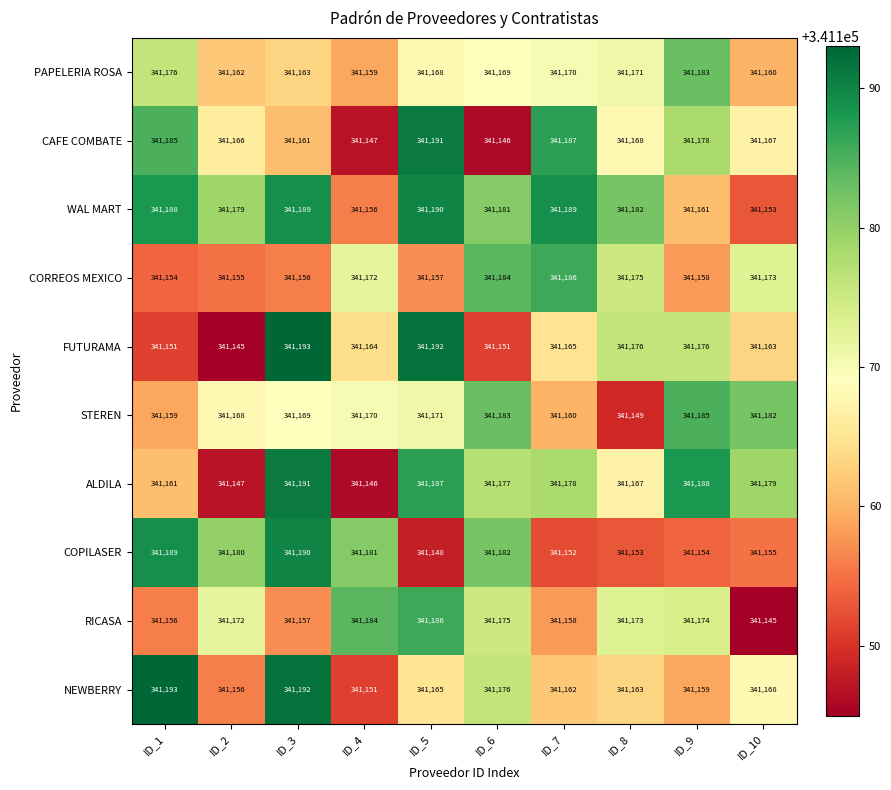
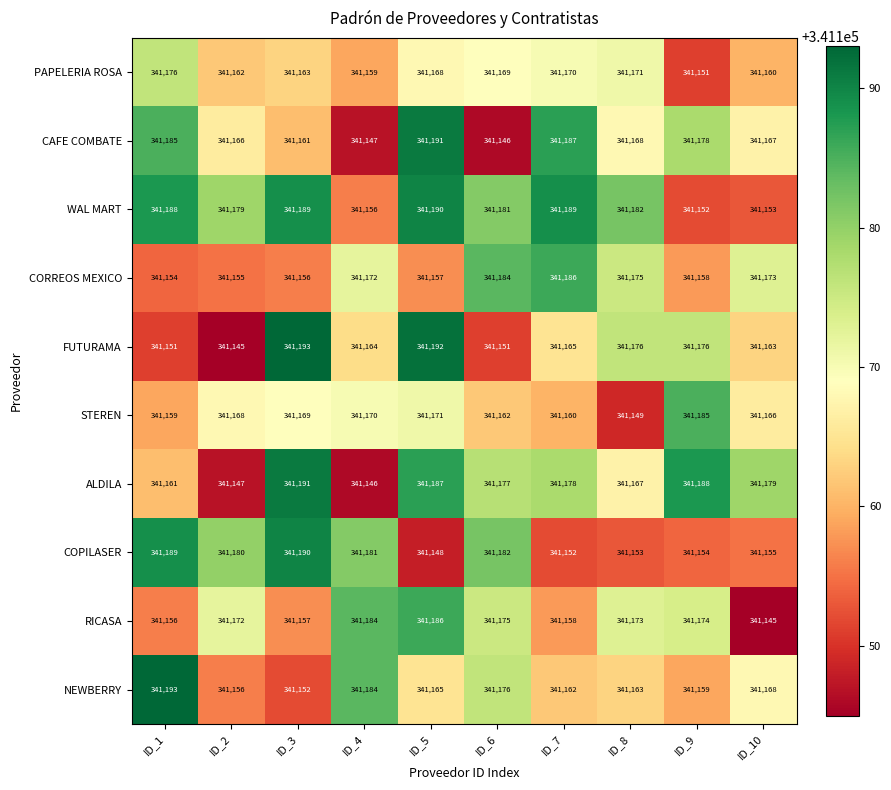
  {
    "PAPELERIA ROSA": {
      "ID_1": "341,176",
      "ID_2": "341,162",
      "ID_3": "341,163",
      "ID_4": "341,159",
      "ID_5": "341,168",
      "ID_6": "341,169",
      "ID_7": "341,170",
      "ID_8": "341,171",
-     "ID_9": "341,183",
+     "ID_9": "341,151",
      "ID_10": "341,160"
    },
    "CAFE COMBATE": {
      "ID_1": "341,185",
      "ID_2": "341,166",
      "ID_3": "341,161",
      "ID_4": "341,147",
      "ID_5": "341,191",
      "ID_6": "341,146",
      "ID_7": "341,187",
      "ID_8": "341,168",
      "ID_9": "341,178",
      "ID_10": "341,167"
    },
    "WAL MART": {
      "ID_1": "341,188",
      "ID_2": "341,179",
      "ID_3": "341,189",
      "ID_4": "341,156",
      "ID_5": "341,190",
      "ID_6": "341,181",
      "ID_7": "341,189",
      "ID_8": "341,182",
-     "ID_9": "341,161",
+     "ID_9": "341,152",
      "ID_10": "341,153"
    },
    "CORREOS MEXICO": {
      "ID_1": "341,154",
      "ID_2": "341,155",
      "ID_3": "341,156",
      "ID_4": "341,172",
      "ID_5": "341,157",
      "ID_6": "341,184",
      "ID_7": "341,186",
      "ID_8": "341,175",
      "ID_9": "341,158",
      "ID_10": "341,173"
    },
    "FUTURAMA": {
      "ID_1": "341,151",
      "ID_2": "341,145",
      "ID_3": "341,193",
      "ID_4": "341,164",
      "ID_5": "341,192",
      "ID_6": "341,151",
      "ID_7": "341,165",
      "ID_8": "341,176",
      "ID_9": "341,176",
      "ID_10": "341,163"
    },
    "STEREN": {
      "ID_1": "341,159",
      "ID_2": "341,168",
      "ID_3": "341,169",
      "ID_4": "341,170",
      "ID_5": "341,171",
-     "ID_6": "341,183",
+     "ID_6": "341,162",
      "ID_7": "341,160",
      "ID_8": "341,149",
      "ID_9": "341,185",
-     "ID_10": "341,182"
+     "ID_10": "341,166"
    },
    "ALDILA": {
      "ID_1": "341,161",
      "ID_2": "341,147",
      "ID_3": "341,191",
      "ID_4": "341,146",
      "ID_5": "341,187",
      "ID_6": "341,177",
      "ID_7": "341,178",
      "ID_8": "341,167",
      "ID_9": "341,188",
      "ID_10": "341,179"
    },
    "COPILASER": {
      "ID_1": "341,189",
      "ID_2": "341,180",
      "ID_3": "341,190",
      "ID_4": "341,181",
      "ID_5": "341,148",
      "ID_6": "341,182",
      "ID_7": "341,152",
      "ID_8": "341,153",
      "ID_9": "341,154",
      "ID_10": "341,155"
    },
    "RICASA": {
      "ID_1": "341,156",
      "ID_2": "341,172",
      "ID_3": "341,157",
      "ID_4": "341,184",
      "ID_5": "341,186",
      "ID_6": "341,175",
      "ID_7": "341,158",
      "ID_8": "341,173",
      "ID_9": "341,174",
      "ID_10": "341,145"
    },
    "NEWBERRY": {
      "ID_1": "341,193",
      "ID_2": "341,156",
-     "ID_3": "341,192",
-     "ID_4": "341,151",
+     "ID_3": "341,152",
+     "ID_4": "341,184",
      "ID_5": "341,165",
      "ID_6": "341,176",
      "ID_7": "341,162",
      "ID_8": "341,163",
      "ID_9": "341,159",
      "ID_10": "341,168"
    }
  }
